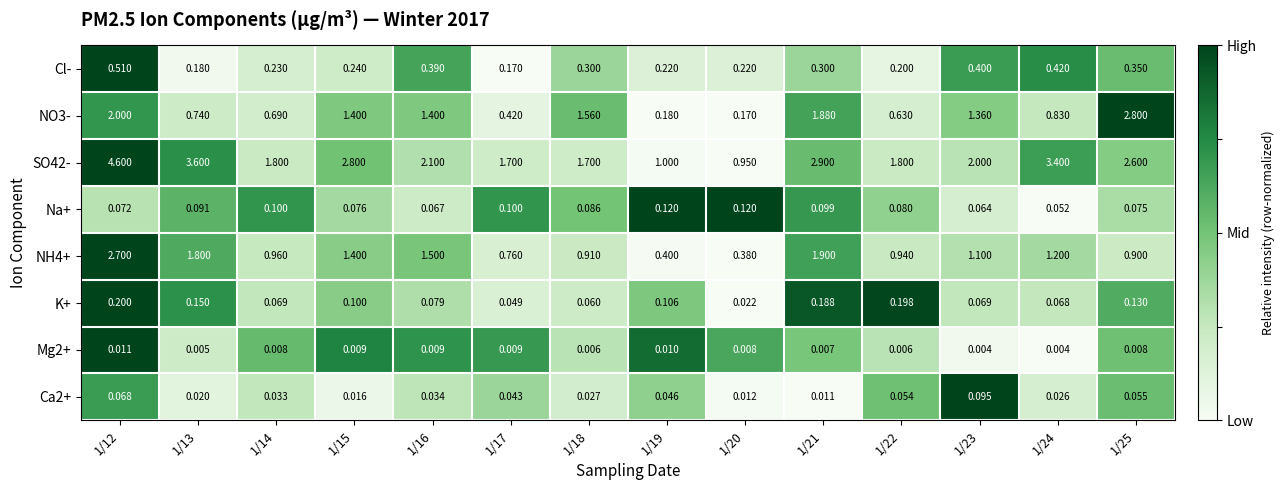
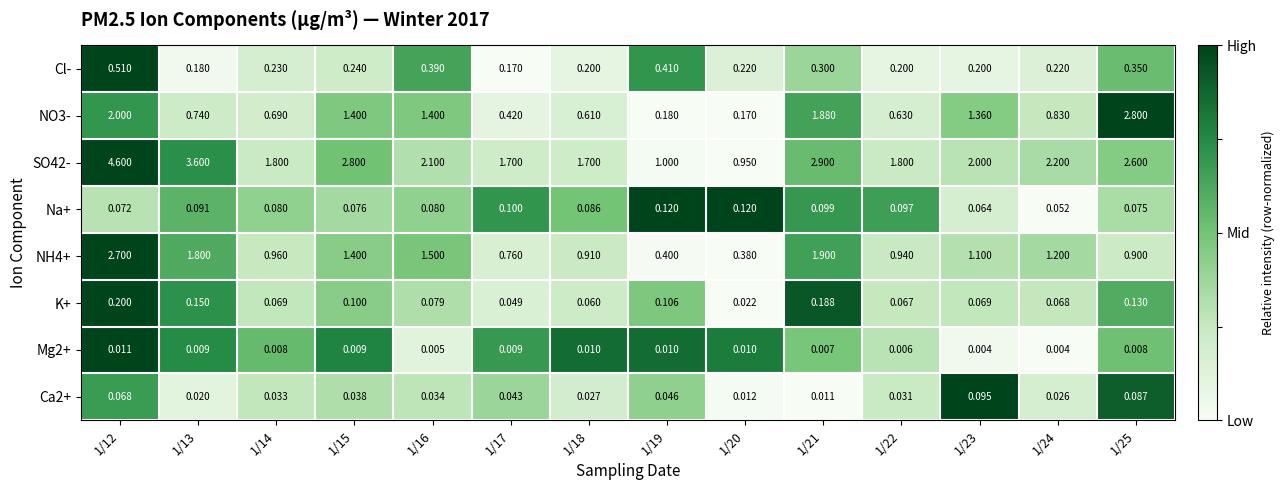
  {
    "Cl-": {
      "1/12": 0.510,
      "1/13": 0.180,
      "1/14": 0.230,
      "1/15": 0.240,
      "1/16": 0.390,
      "1/17": 0.170,
-     "1/18": 0.300,
-     "1/19": 0.220,
+     "1/18": 0.200,
+     "1/19": 0.410,
      "1/20": 0.220,
      "1/21": 0.300,
      "1/22": 0.200,
-     "1/23": 0.400,
-     "1/24": 0.420,
+     "1/23": 0.200,
+     "1/24": 0.220,
      "1/25": 0.350
    },
    "NO3-": {
      "1/12": 2.000,
      "1/13": 0.740,
      "1/14": 0.690,
      "1/15": 1.400,
      "1/16": 1.400,
      "1/17": 0.420,
-     "1/18": 1.560,
+     "1/18": 0.610,
      "1/19": 0.180,
      "1/20": 0.170,
      "1/21": 1.880,
      "1/22": 0.630,
      "1/23": 1.360,
      "1/24": 0.830,
      "1/25": 2.800
    },
    "SO42-": {
      "1/12": 4.600,
      "1/13": 3.600,
      "1/14": 1.800,
      "1/15": 2.800,
      "1/16": 2.100,
      "1/17": 1.700,
      "1/18": 1.700,
      "1/19": 1.000,
      "1/20": 0.950,
      "1/21": 2.900,
      "1/22": 1.800,
      "1/23": 2.000,
-     "1/24": 3.400,
+     "1/24": 2.200,
      "1/25": 2.600
    },
    "Na+": {
      "1/12": 0.072,
      "1/13": 0.091,
-     "1/14": 0.100,
+     "1/14": 0.080,
      "1/15": 0.076,
-     "1/16": 0.067,
+     "1/16": 0.080,
      "1/17": 0.100,
      "1/18": 0.086,
      "1/19": 0.120,
      "1/20": 0.120,
      "1/21": 0.099,
-     "1/22": 0.080,
+     "1/22": 0.097,
      "1/23": 0.064,
      "1/24": 0.052,
      "1/25": 0.075
    },
    "NH4+": {
      "1/12": 2.700,
      "1/13": 1.800,
      "1/14": 0.960,
      "1/15": 1.400,
      "1/16": 1.500,
      "1/17": 0.760,
      "1/18": 0.910,
      "1/19": 0.400,
      "1/20": 0.380,
      "1/21": 1.900,
      "1/22": 0.940,
      "1/23": 1.100,
      "1/24": 1.200,
      "1/25": 0.900
    },
    "K+": {
      "1/12": 0.200,
      "1/13": 0.150,
      "1/14": 0.069,
      "1/15": 0.100,
      "1/16": 0.079,
      "1/17": 0.049,
      "1/18": 0.060,
      "1/19": 0.106,
      "1/20": 0.022,
      "1/21": 0.188,
-     "1/22": 0.198,
+     "1/22": 0.067,
      "1/23": 0.069,
      "1/24": 0.068,
      "1/25": 0.130
    },
    "Mg2+": {
      "1/12": 0.011,
-     "1/13": 0.005,
+     "1/13": 0.009,
      "1/14": 0.008,
      "1/15": 0.009,
-     "1/16": 0.009,
+     "1/16": 0.005,
      "1/17": 0.009,
-     "1/18": 0.006,
+     "1/18": 0.010,
      "1/19": 0.010,
-     "1/20": 0.008,
+     "1/20": 0.010,
      "1/21": 0.007,
      "1/22": 0.006,
      "1/23": 0.004,
      "1/24": 0.004,
      "1/25": 0.008
    },
    "Ca2+": {
      "1/12": 0.068,
      "1/13": 0.020,
      "1/14": 0.033,
-     "1/15": 0.016,
+     "1/15": 0.038,
      "1/16": 0.034,
      "1/17": 0.043,
      "1/18": 0.027,
      "1/19": 0.046,
      "1/20": 0.012,
      "1/21": 0.011,
-     "1/22": 0.054,
+     "1/22": 0.031,
      "1/23": 0.095,
      "1/24": 0.026,
-     "1/25": 0.055
+     "1/25": 0.087
    }
  }
